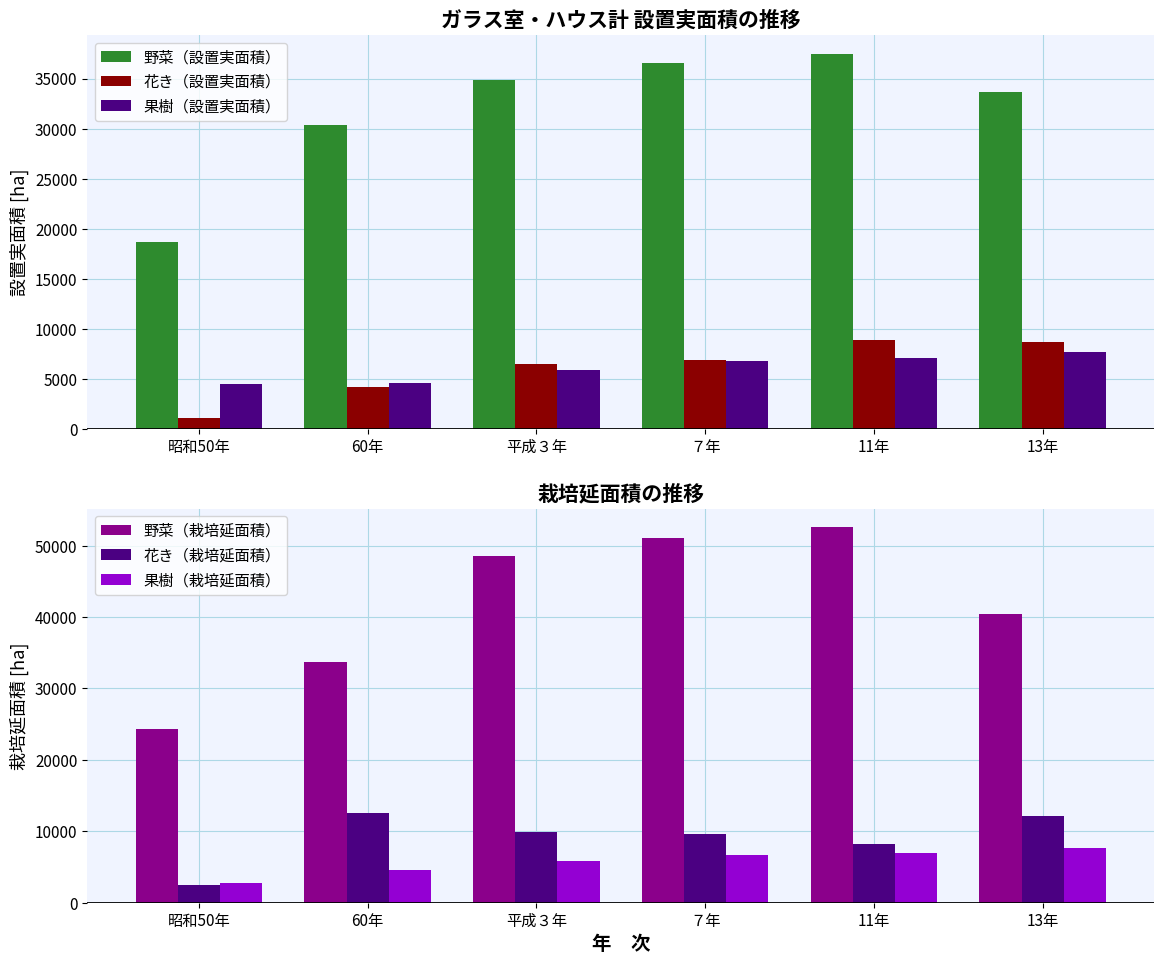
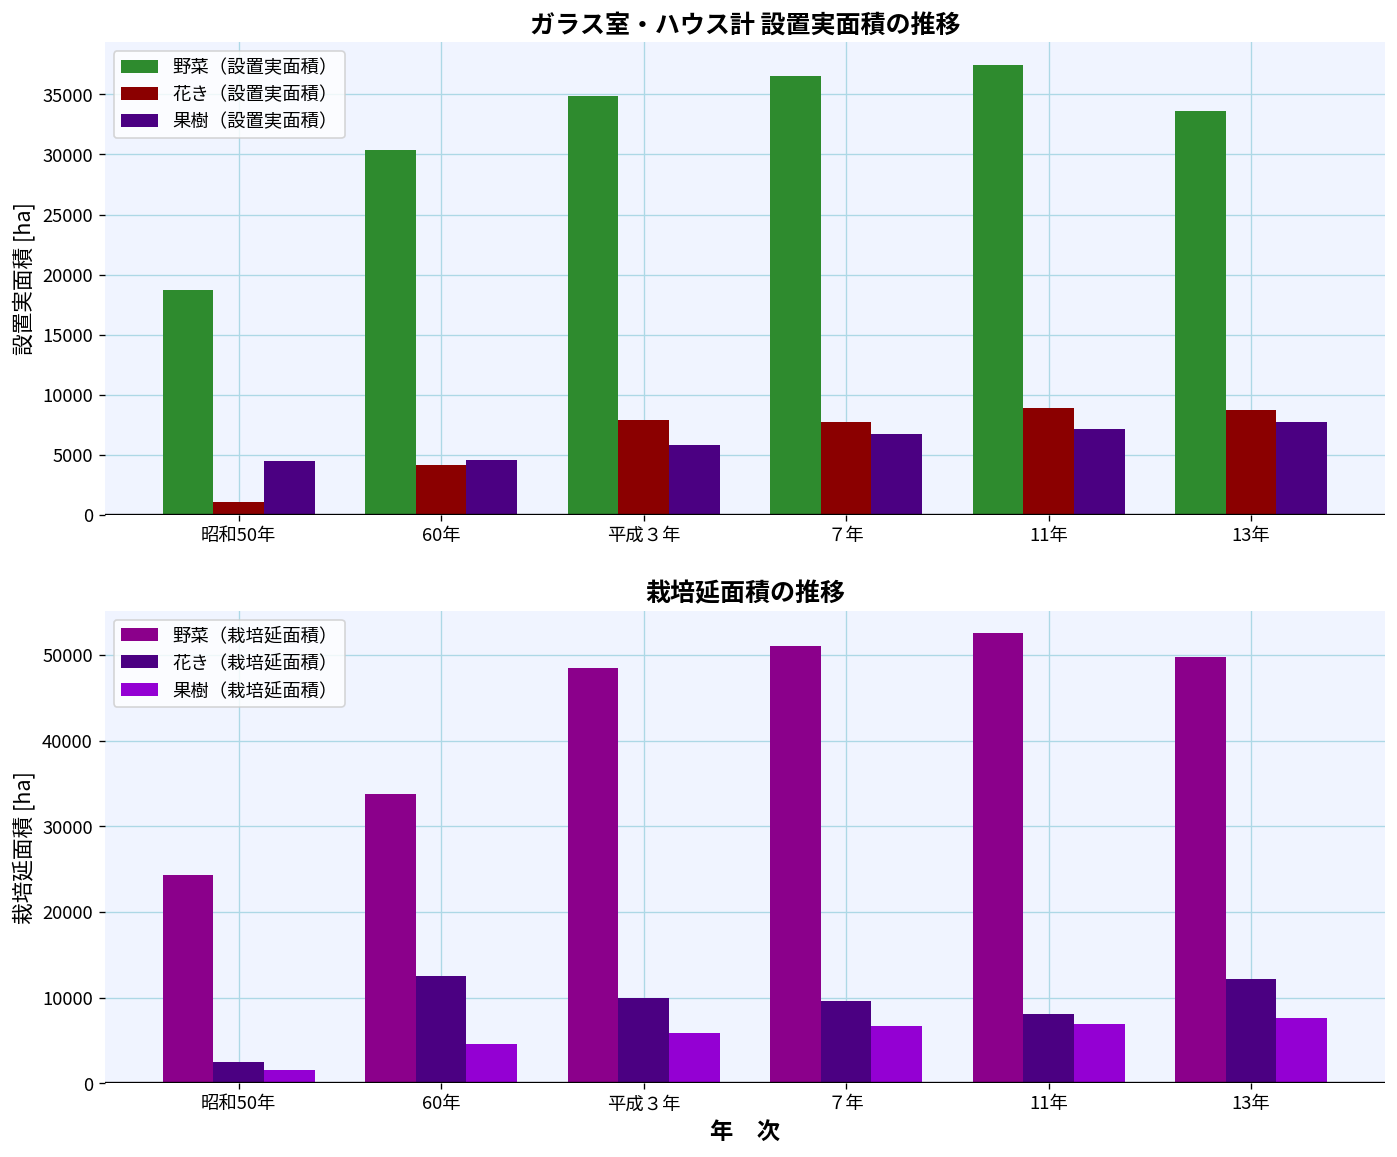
  {
    "ガラス室・ハウス計 設置実面積の推移": {
      "野菜（設置実面積）": {
        "昭和50年": 18700,
        "60年": 30400,
        "平成３年": 34800,
        "７年": 36500,
        "11年": 37500,
        "13年": 33600
      },
      "花き（設置実面積）": {
        "昭和50年": 1100,
        "60年": 4200,
-       "平成３年": 6500,
-       "７年": 6900,
+       "平成３年": 7900,
+       "７年": 7800,
        "11年": 8900,
        "13年": 8700
      },
      "果樹（設置実面積）": {
        "昭和50年": 4500,
        "60年": 4600,
        "平成３年": 5900,
        "７年": 6800,
        "11年": 7100,
        "13年": 7700
      }
    },
    "栽培延面積の推移": {
      "野菜（栽培延面積）": {
        "昭和50年": 24000,
        "60年": 34000,
        "平成３年": 48000,
        "７年": 51000,
        "11年": 53000,
-       "13年": 40000
+       "13年": 50000
      },
      "花き（栽培延面積）": {
        "昭和50年": 2000,
        "60年": 13000,
        "平成３年": 10000,
        "７年": 10000,
        "11年": 8000,
        "13年": 12000
      },
      "果樹（栽培延面積）": {
-       "昭和50年": 3000,
+       "昭和50年": 2000,
        "60年": 5000,
        "平成３年": 6000,
        "７年": 7000,
        "11年": 7000,
        "13年": 8000
      }
    }
  }
